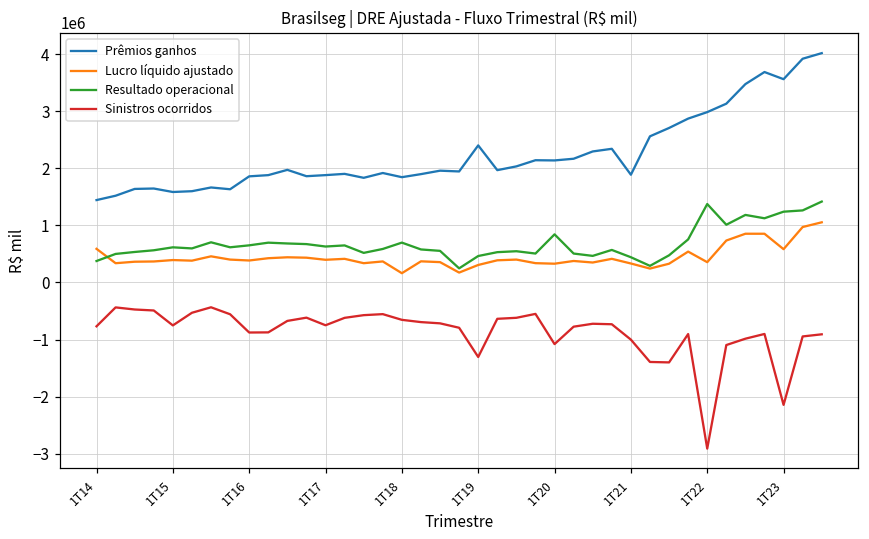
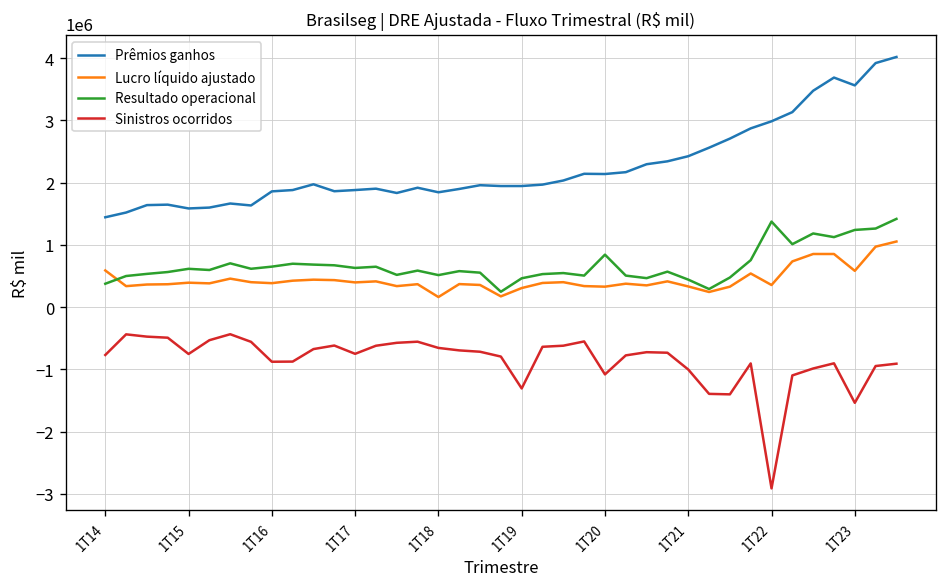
  {
    "Prêmios ganhos": {
      "1T14": 1400000,
      "1T15": 1600000,
      "1T16": 1900000,
      "1T17": 1900000,
      "1T18": 1800000,
-     "1T19": 2400000,
+     "1T19": 1900000,
      "1T20": 2100000,
-     "1T21": 1900000,
+     "1T21": 2400000,
      "1T22": 3000000,
      "1T23": 3600000
    },
    "Lucro líquido ajustado": {
      "1T14": 600000,
      "1T15": 400000,
      "1T16": 400000,
      "1T17": 400000,
      "1T18": 200000,
      "1T19": 300000,
      "1T20": 300000,
      "1T21": 300000,
      "1T22": 400000,
      "1T23": 600000
    },
    "Resultado operacional": {
      "1T14": 400000,
      "1T15": 600000,
      "1T16": 700000,
      "1T17": 600000,
-     "1T18": 700000,
+     "1T18": 500000,
      "1T19": 500000,
      "1T20": 800000,
      "1T21": 400000,
      "1T22": 1400000,
      "1T23": 1200000
    },
    "Sinistros ocorridos": {
      "1T14": -800000,
      "1T15": -800000,
      "1T16": -900000,
      "1T17": -800000,
      "1T18": -700000,
      "1T19": -1300000,
      "1T20": -1100000,
      "1T21": -1000000,
      "1T22": -2900000,
-     "1T23": -2100000
+     "1T23": -1500000
    }
  }
